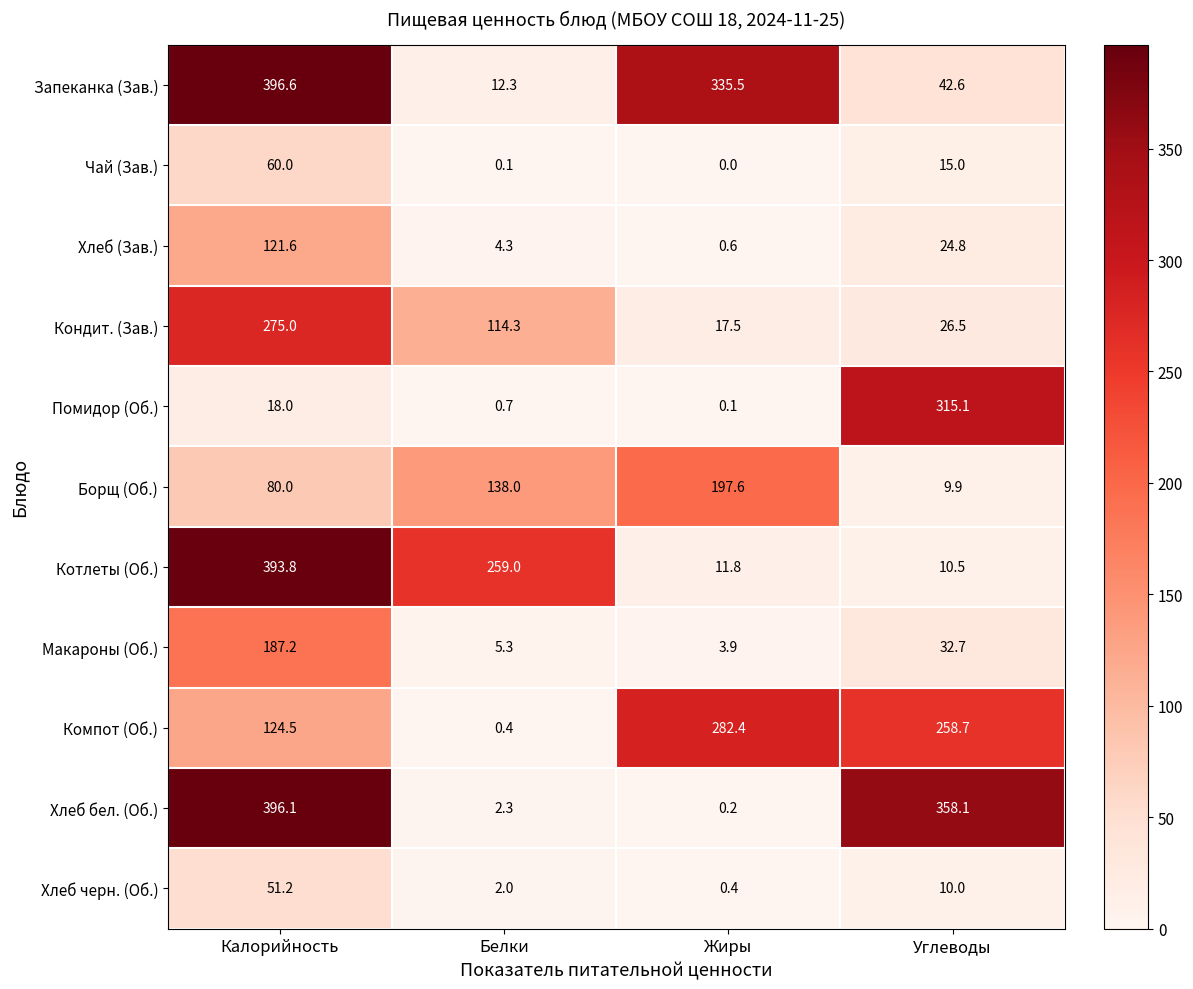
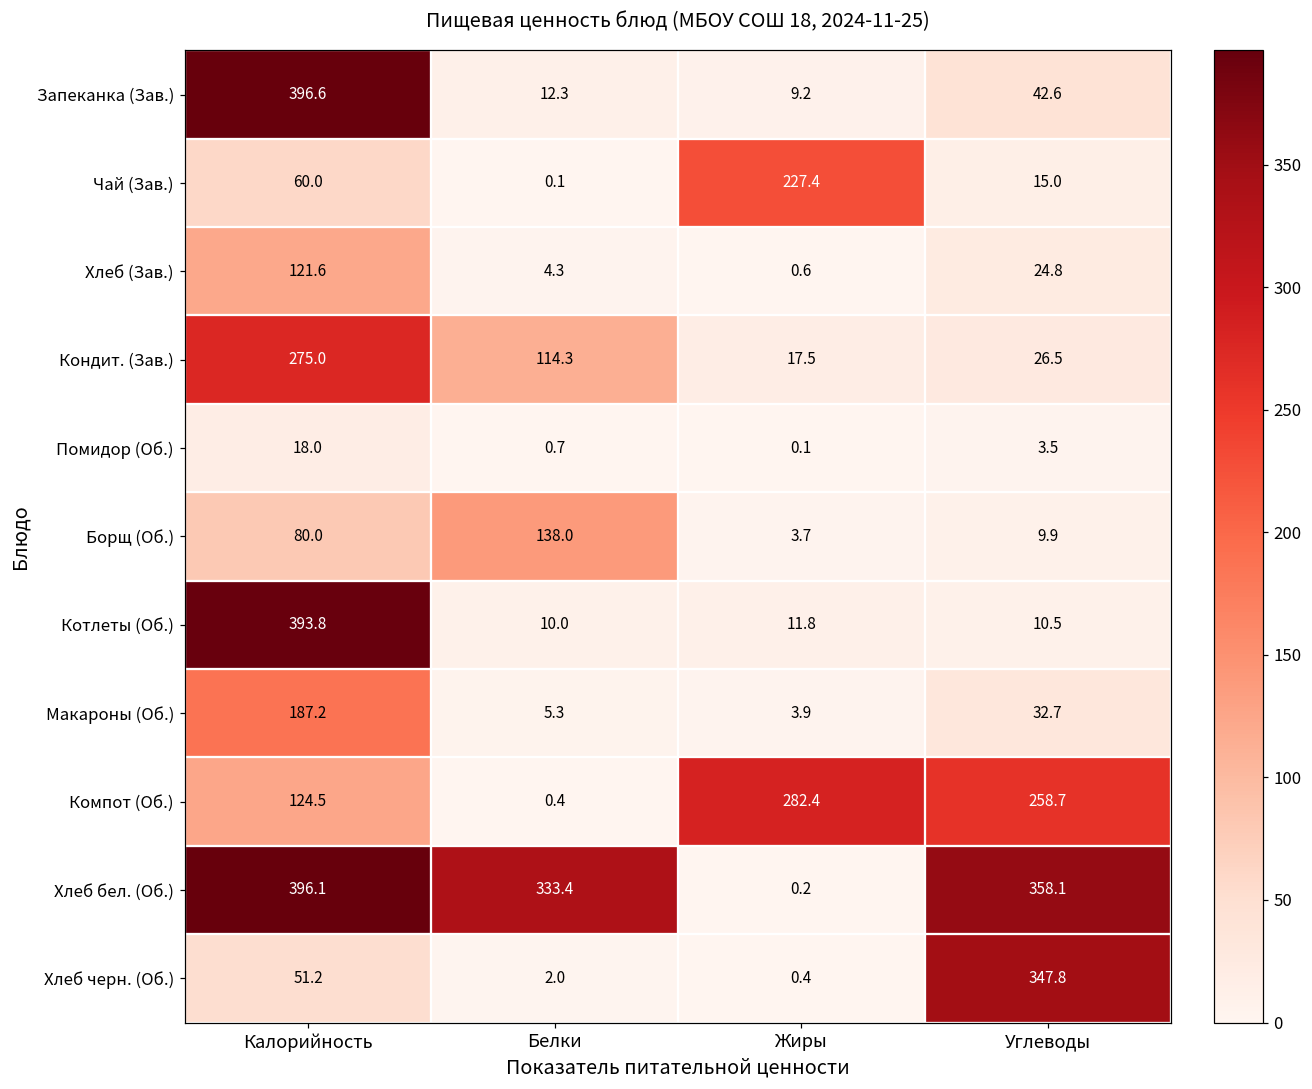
  {
    "Запеканка (Зав.)": {
      "Калорийность": 396.6,
      "Белки": 12.3,
-     "Жиры": 335.5,
+     "Жиры": 9.2,
      "Углеводы": 42.6
    },
    "Чай (Зав.)": {
      "Калорийность": 60.0,
      "Белки": 0.1,
-     "Жиры": 0.0,
+     "Жиры": 227.4,
      "Углеводы": 15.0
    },
    "Хлеб (Зав.)": {
      "Калорийность": 121.6,
      "Белки": 4.3,
      "Жиры": 0.6,
      "Углеводы": 24.8
    },
    "Кондит. (Зав.)": {
      "Калорийность": 275.0,
      "Белки": 114.3,
      "Жиры": 17.5,
      "Углеводы": 26.5
    },
    "Помидор (Об.)": {
      "Калорийность": 18.0,
      "Белки": 0.7,
      "Жиры": 0.1,
-     "Углеводы": 315.1
+     "Углеводы": 3.5
    },
    "Борщ (Об.)": {
      "Калорийность": 80.0,
      "Белки": 138.0,
-     "Жиры": 197.6,
+     "Жиры": 3.7,
      "Углеводы": 9.9
    },
    "Котлеты (Об.)": {
      "Калорийность": 393.8,
-     "Белки": 259.0,
+     "Белки": 10.0,
      "Жиры": 11.8,
      "Углеводы": 10.5
    },
    "Макароны (Об.)": {
      "Калорийность": 187.2,
      "Белки": 5.3,
      "Жиры": 3.9,
      "Углеводы": 32.7
    },
    "Компот (Об.)": {
      "Калорийность": 124.5,
      "Белки": 0.4,
      "Жиры": 282.4,
      "Углеводы": 258.7
    },
    "Хлеб бел. (Об.)": {
      "Калорийность": 396.1,
-     "Белки": 2.3,
+     "Белки": 333.4,
      "Жиры": 0.2,
      "Углеводы": 358.1
    },
    "Хлеб черн. (Об.)": {
      "Калорийность": 51.2,
      "Белки": 2.0,
      "Жиры": 0.4,
-     "Углеводы": 10.0
+     "Углеводы": 347.8
    }
  }
